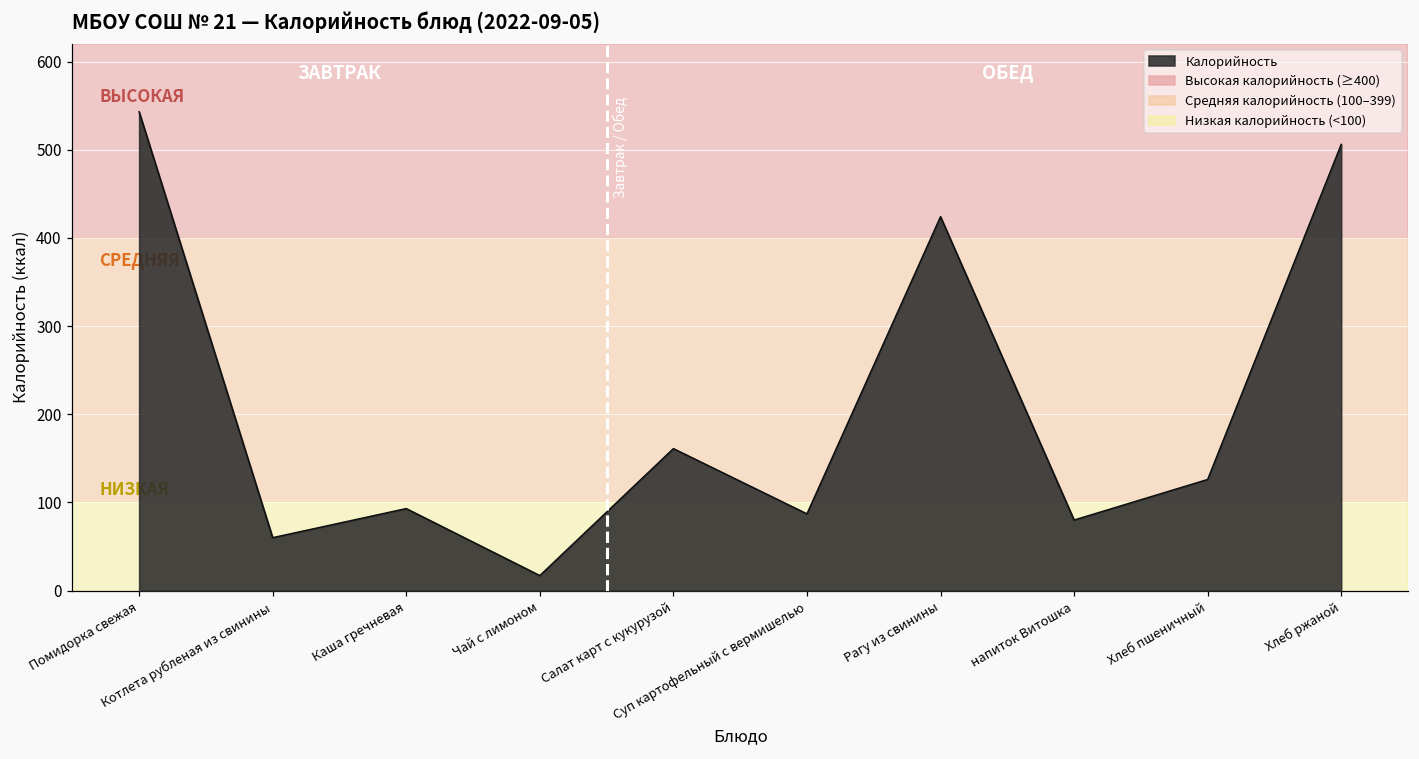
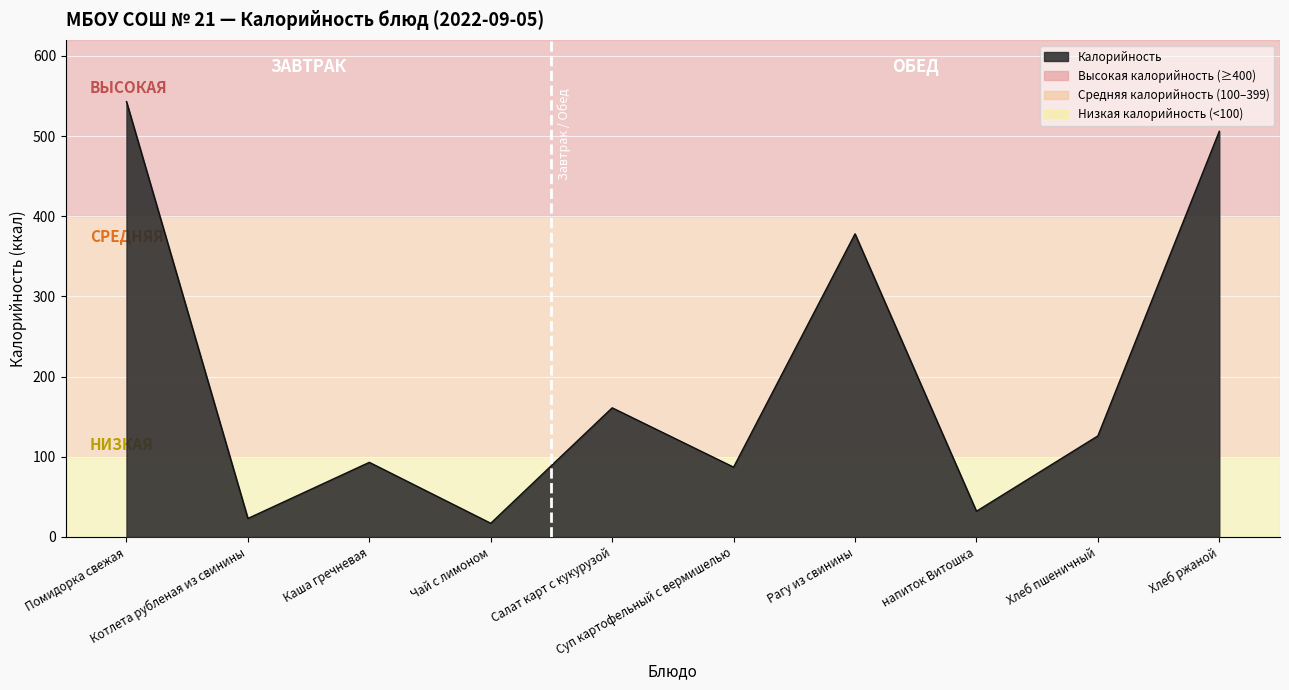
  {
    "Помидорка свежая": 540,
-   "Котлета рубленая из свинины": 60,
+   "Котлета рубленая из свинины": 20,
    "Каша гречневая": 90,
    "Чай с лимоном": 20,
    "Салат карт с кукурузой": 160,
    "Суп картофельный с вермишелью": 90,
-   "Рагу из свинины": 420,
-   "напиток Витошка": 80,
+   "Рагу из свинины": 380,
+   "напиток Витошка": 30,
    "Хлеб пшеничный": 130,
    "Хлеб ржаной": 510
  }
